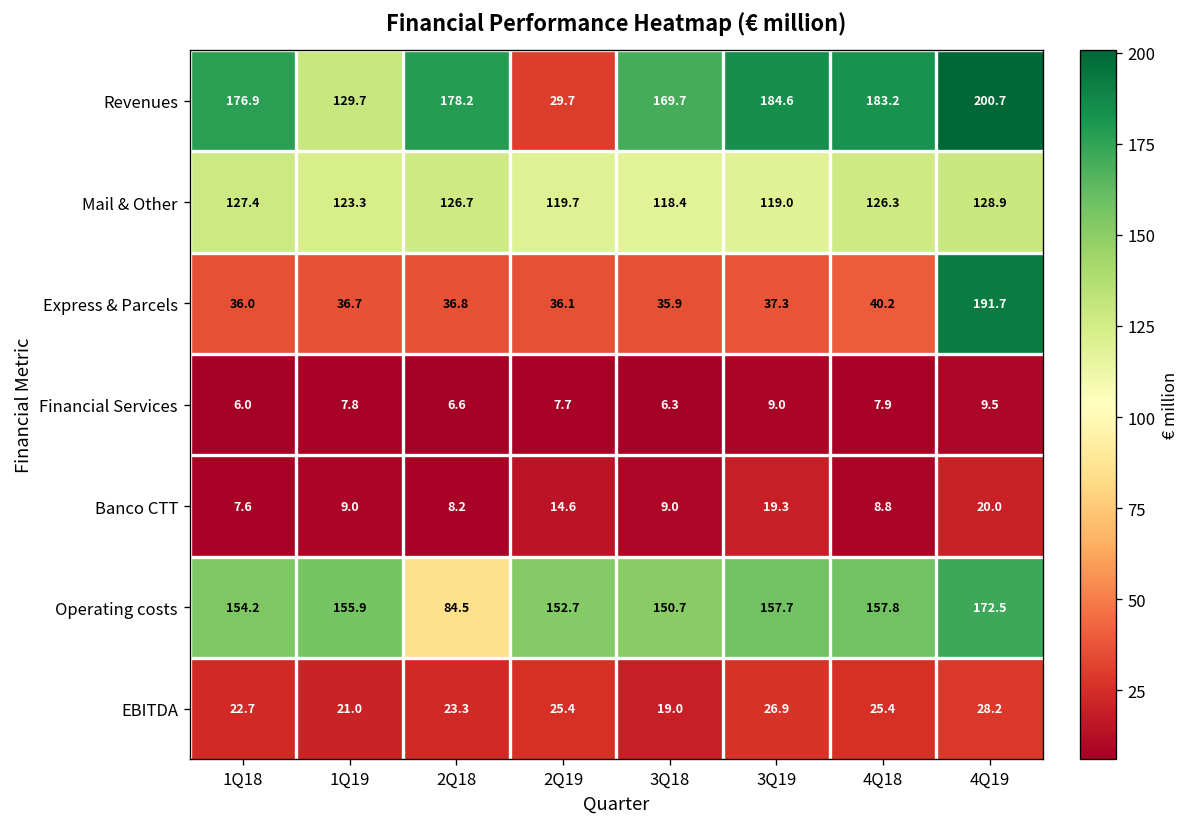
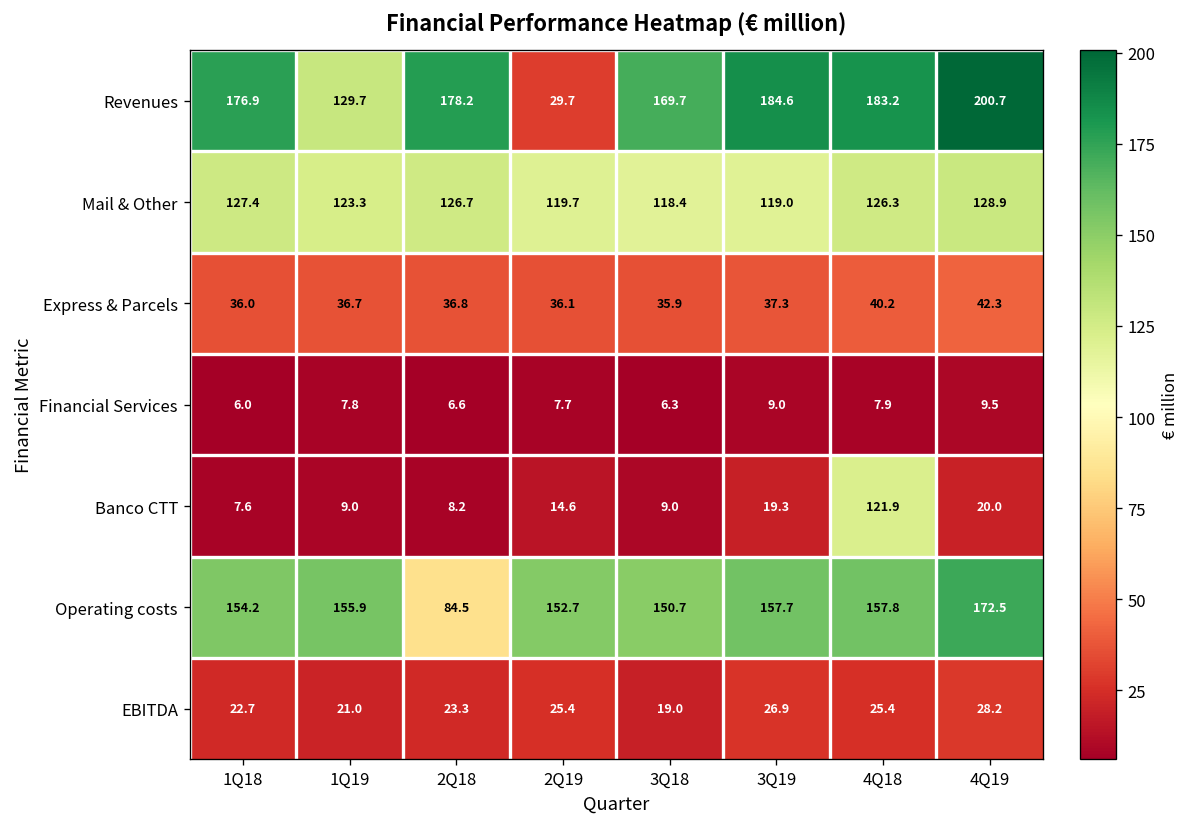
  {
    "Revenues": {
      "1Q18": 176.9,
      "1Q19": 129.7,
      "2Q18": 178.2,
      "2Q19": 29.7,
      "3Q18": 169.7,
      "3Q19": 184.6,
      "4Q18": 183.2,
      "4Q19": 200.7
    },
    "Mail & Other": {
      "1Q18": 127.4,
      "1Q19": 123.3,
      "2Q18": 126.7,
      "2Q19": 119.7,
      "3Q18": 118.4,
      "3Q19": 119.0,
      "4Q18": 126.3,
      "4Q19": 128.9
    },
    "Express & Parcels": {
      "1Q18": 36.0,
      "1Q19": 36.7,
      "2Q18": 36.8,
      "2Q19": 36.1,
      "3Q18": 35.9,
      "3Q19": 37.3,
      "4Q18": 40.2,
-     "4Q19": 191.7
+     "4Q19": 42.3
    },
    "Financial Services": {
      "1Q18": 6.0,
      "1Q19": 7.8,
      "2Q18": 6.6,
      "2Q19": 7.7,
      "3Q18": 6.3,
      "3Q19": 9.0,
      "4Q18": 7.9,
      "4Q19": 9.5
    },
    "Banco CTT": {
      "1Q18": 7.6,
      "1Q19": 9.0,
      "2Q18": 8.2,
      "2Q19": 14.6,
      "3Q18": 9.0,
      "3Q19": 19.3,
-     "4Q18": 8.8,
+     "4Q18": 121.9,
      "4Q19": 20.0
    },
    "Operating costs": {
      "1Q18": 154.2,
      "1Q19": 155.9,
      "2Q18": 84.5,
      "2Q19": 152.7,
      "3Q18": 150.7,
      "3Q19": 157.7,
      "4Q18": 157.8,
      "4Q19": 172.5
    },
    "EBITDA": {
      "1Q18": 22.7,
      "1Q19": 21.0,
      "2Q18": 23.3,
      "2Q19": 25.4,
      "3Q18": 19.0,
      "3Q19": 26.9,
      "4Q18": 25.4,
      "4Q19": 28.2
    }
  }
